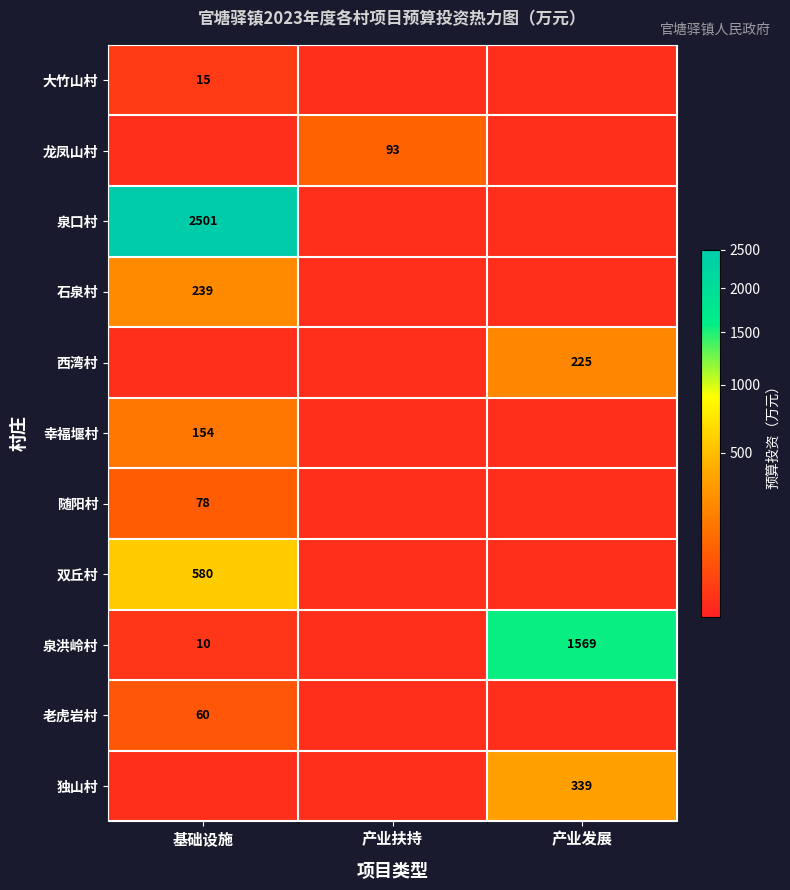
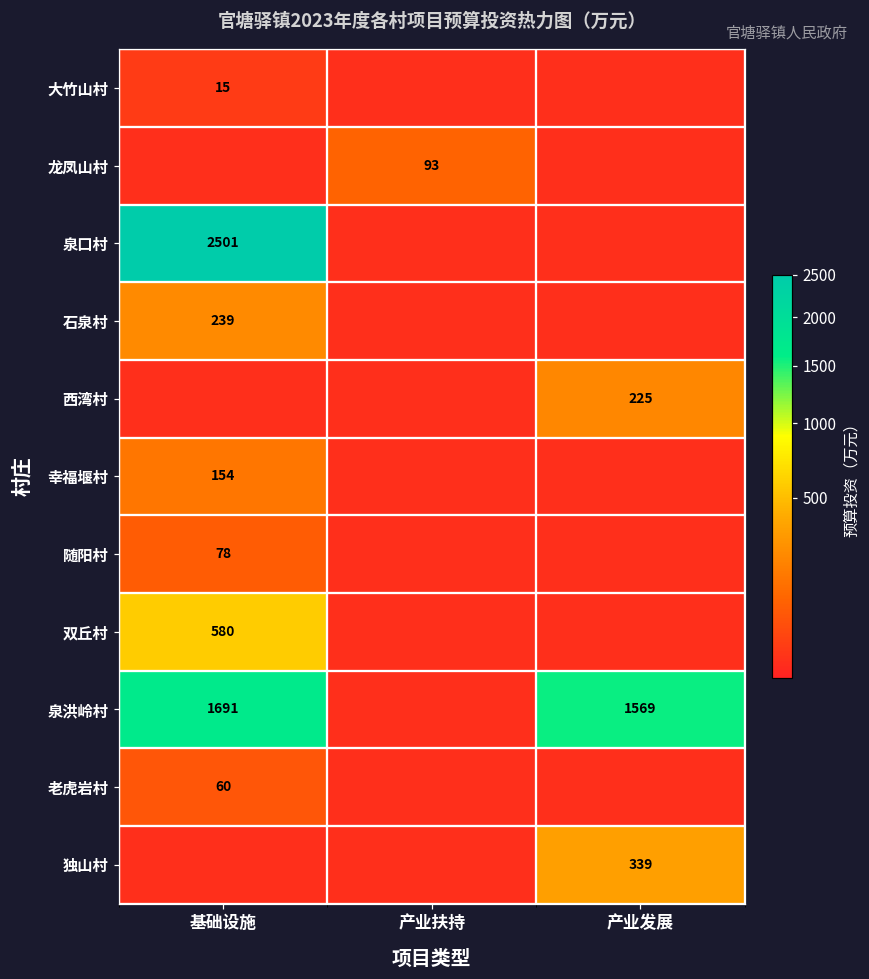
  {
    "大竹山村": {
      "基础设施": 15
    },
    "龙凤山村": {
      "产业扶持": 93
    },
    "泉口村": {
      "基础设施": 2501
    },
    "石泉村": {
      "基础设施": 239
    },
    "西湾村": {
      "产业发展": 225
    },
    "幸福堰村": {
      "基础设施": 154
    },
    "随阳村": {
      "基础设施": 78
    },
    "双丘村": {
      "基础设施": 580
    },
    "泉洪岭村": {
-     "基础设施": 10,
+     "基础设施": 1691,
      "产业发展": 1569
    },
    "老虎岩村": {
      "基础设施": 60
    },
    "独山村": {
      "产业发展": 339
    }
  }
